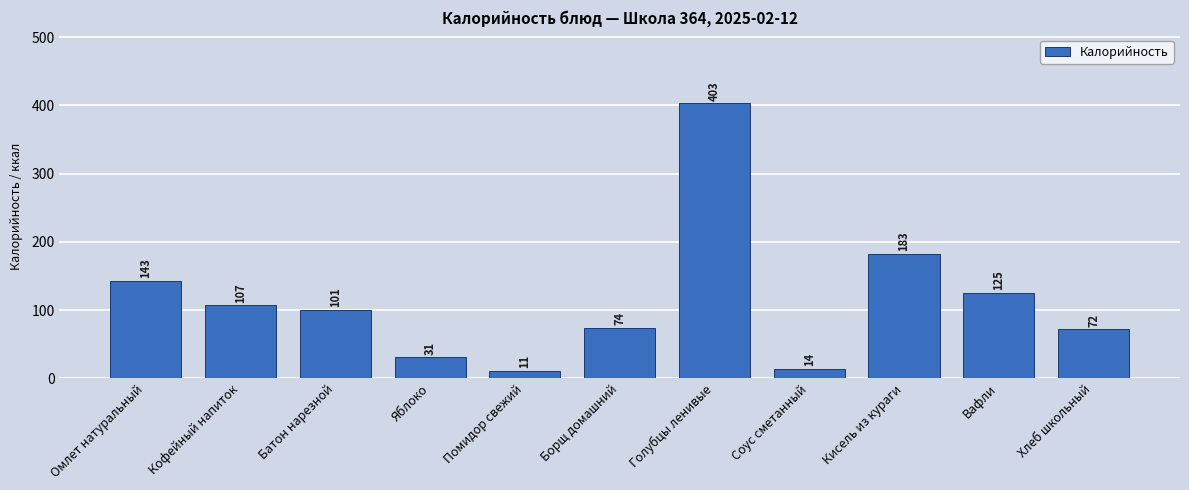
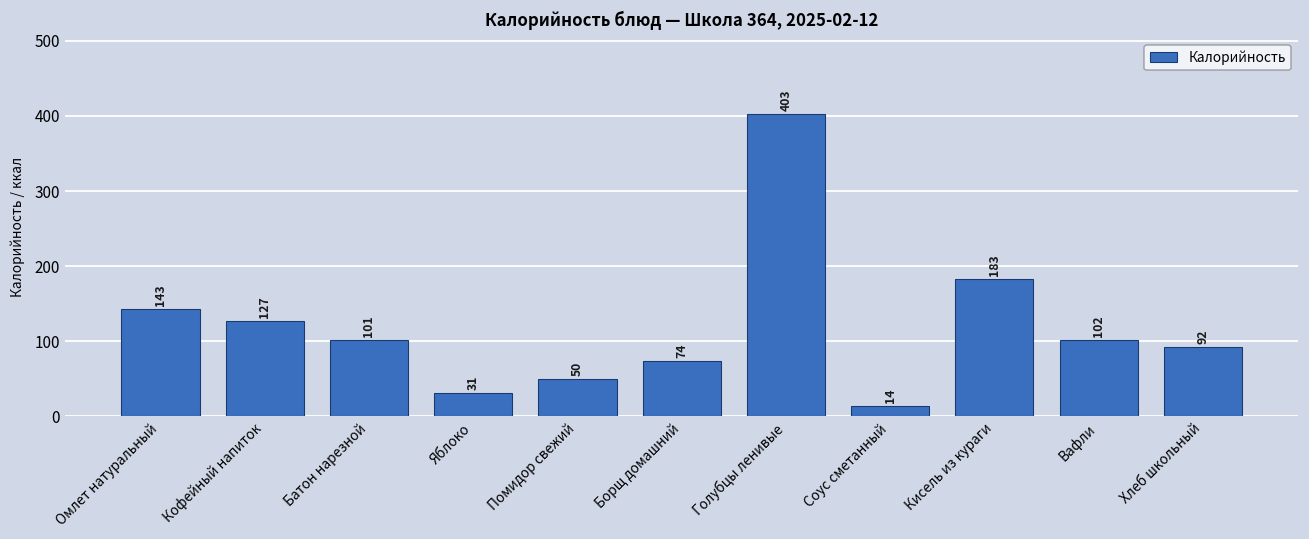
  {
    "Омлет натуральный": 143,
-   "Кофейный напиток": 107,
+   "Кофейный напиток": 127,
    "Батон нарезной": 101,
    "Яблоко": 31,
-   "Помидор свежий": 11,
+   "Помидор свежий": 50,
    "Борщ домашний": 74,
    "Голубцы ленивые": 403,
    "Соус сметанный": 14,
    "Кисель из кураги": 183,
-   "Вафли": 125,
-   "Хлеб школьный": 72
+   "Вафли": 102,
+   "Хлеб школьный": 92
  }
